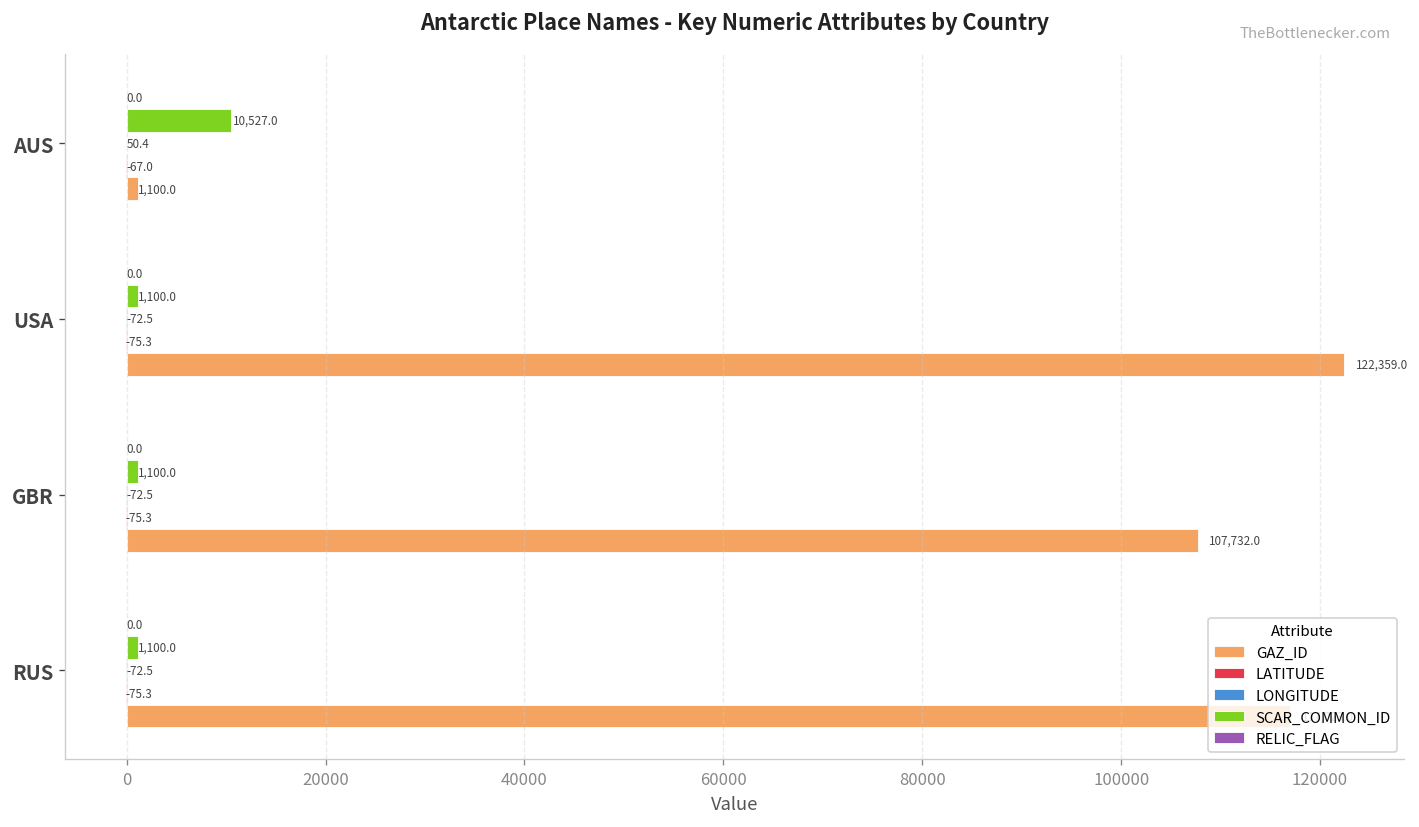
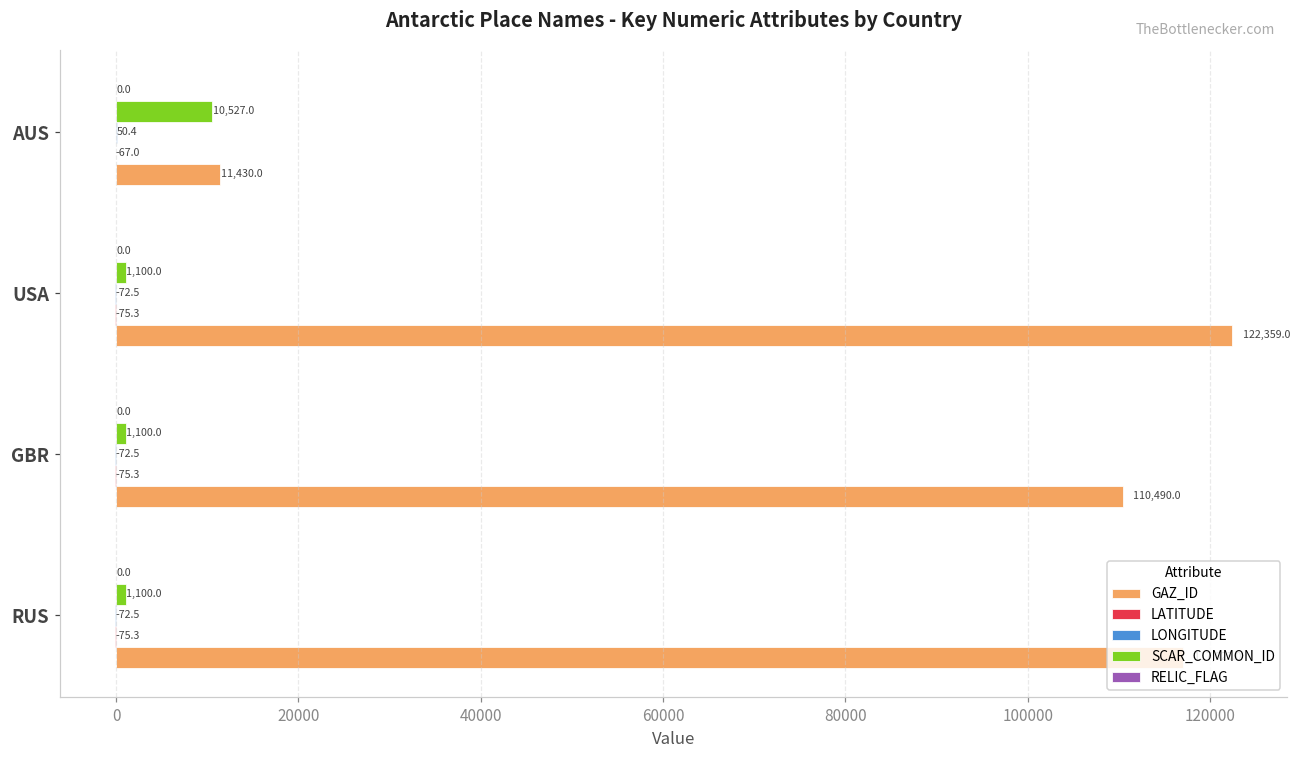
  {
    "GAZ_ID": {
-     "AUS": "1,100.0",
+     "AUS": "11,430.0",
      "USA": "122,359.0",
-     "GBR": "107,732.0"
+     "GBR": "110,490.0"
    },
    "LATITUDE": {
      "AUS": "-67.0",
      "USA": "-75.3",
      "GBR": "-75.3",
      "RUS": "-75.3"
    },
    "LONGITUDE": {
      "AUS": "50.4",
      "USA": "-72.5",
      "GBR": "-72.5",
      "RUS": "-72.5"
    },
    "SCAR_COMMON_ID": {
      "AUS": "10,527.0",
      "USA": "1,100.0",
      "GBR": "1,100.0",
      "RUS": "1,100.0"
    },
    "RELIC_FLAG": {
      "AUS": "0.0",
      "USA": "0.0",
      "GBR": "0.0",
      "RUS": "0.0"
    }
  }
